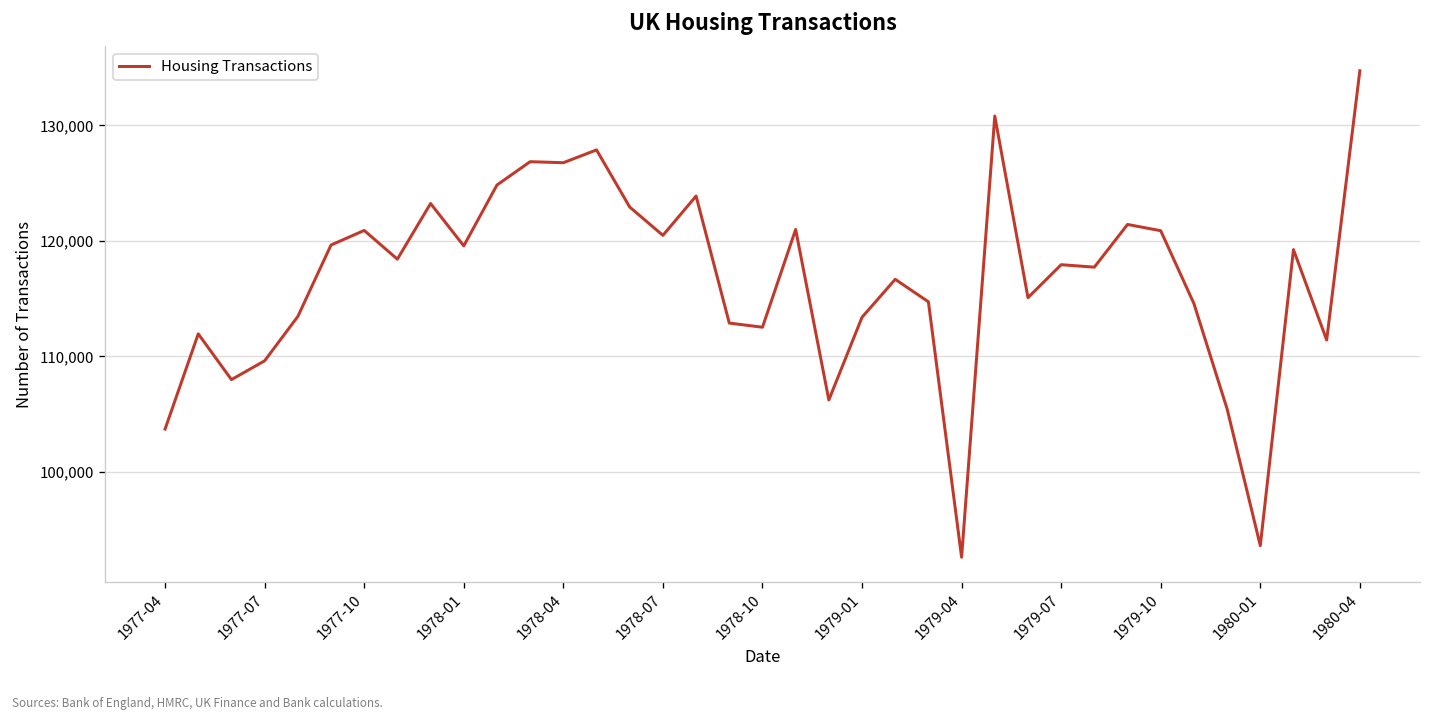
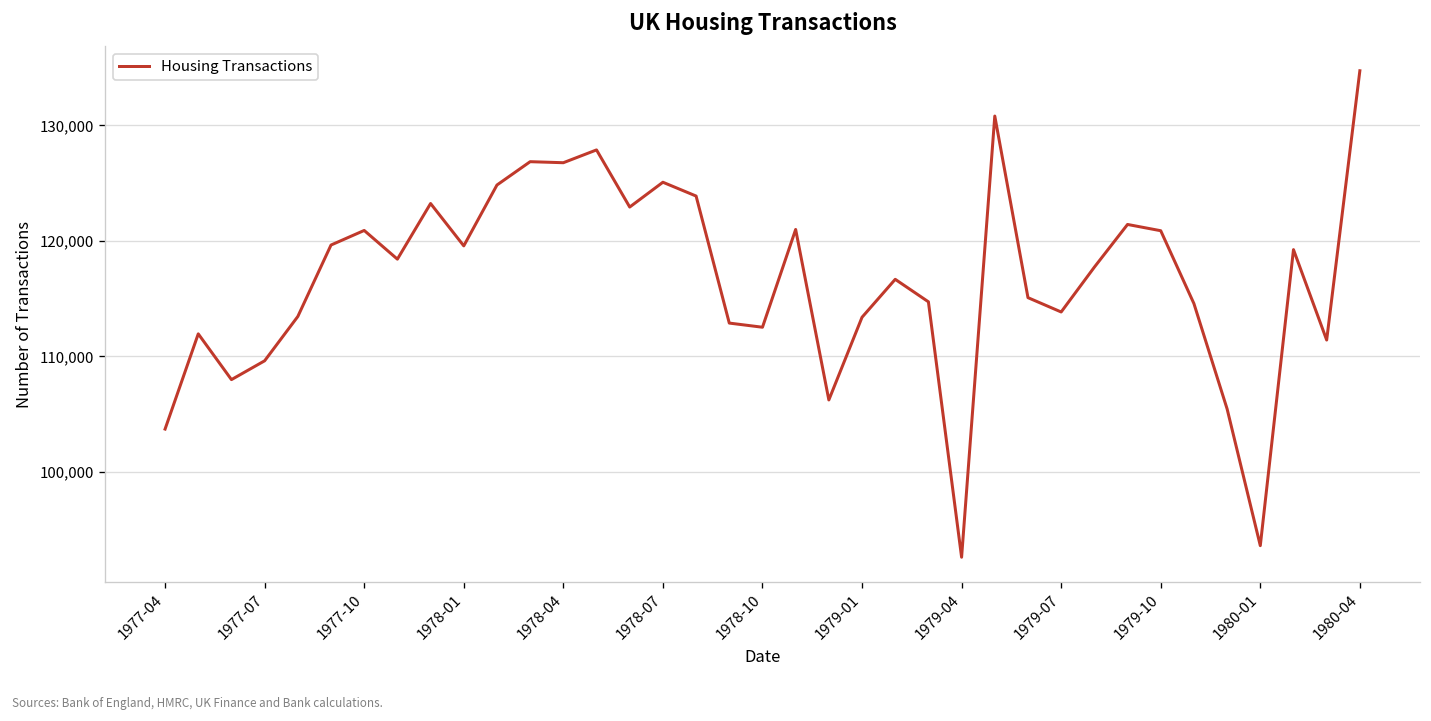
  {
    "1977-04": "104,000",
    "1977-07": "110,000",
    "1977-10": "121,000",
    "1978-01": "120,000",
    "1978-04": "127,000",
-   "1978-07": "120,000",
+   "1978-07": "125,000",
    "1978-10": "113,000",
    "1979-01": "113,000",
    "1979-04": "93,000",
-   "1979-07": "118,000",
+   "1979-07": "114,000",
    "1979-10": "121,000",
    "1980-01": "94,000",
    "1980-04": "135,000"
  }
